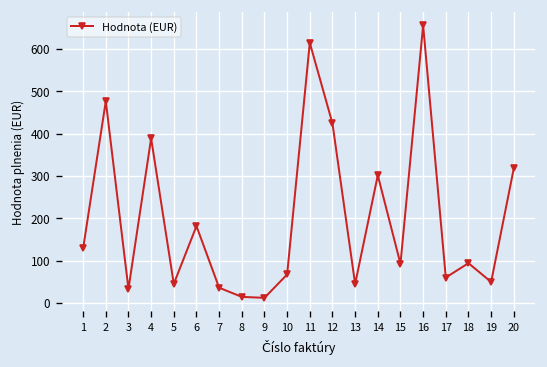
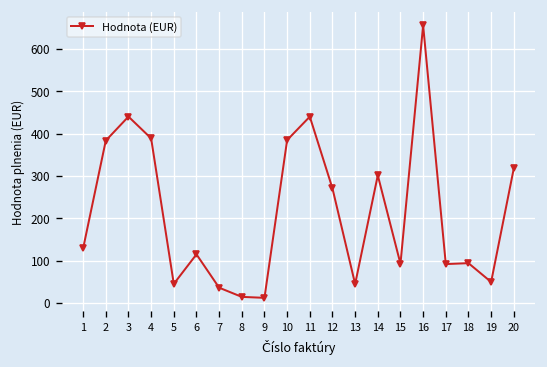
  {
    "1": 130,
-   "2": 480,
-   "3": 30,
+   "2": 380,
+   "3": 440,
    "4": 390,
    "5": 50,
-   "6": 180,
+   "6": 110,
    "7": 40,
    "8": 10,
    "9": 10,
-   "10": 70,
-   "11": 620,
-   "12": 420,
+   "10": 380,
+   "11": 440,
+   "12": 270,
    "13": 40,
    "14": 300,
    "15": 90,
    "16": 660,
-   "17": 60,
+   "17": 90,
    "18": 90,
    "19": 50,
    "20": 320
  }
